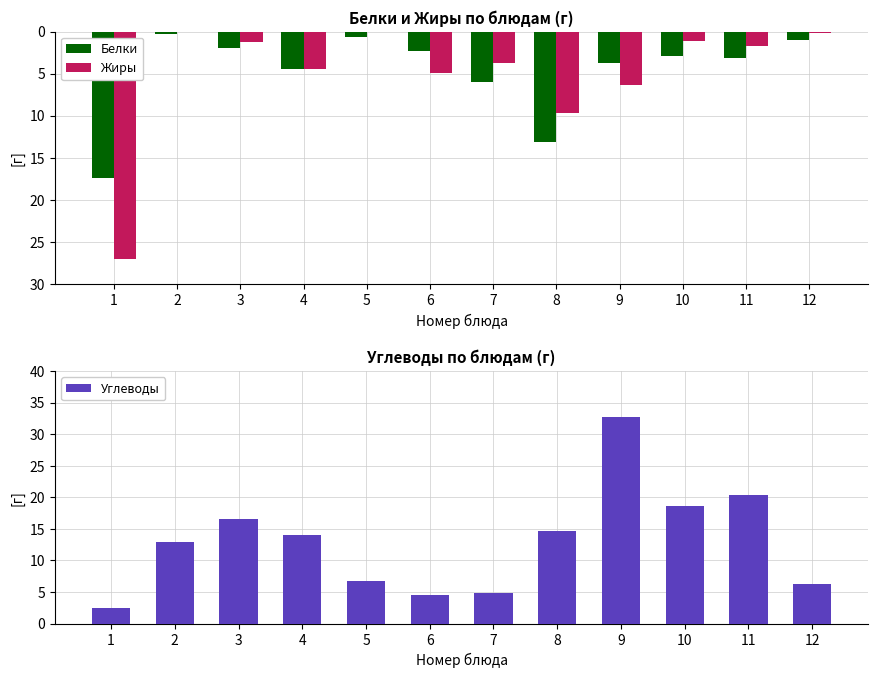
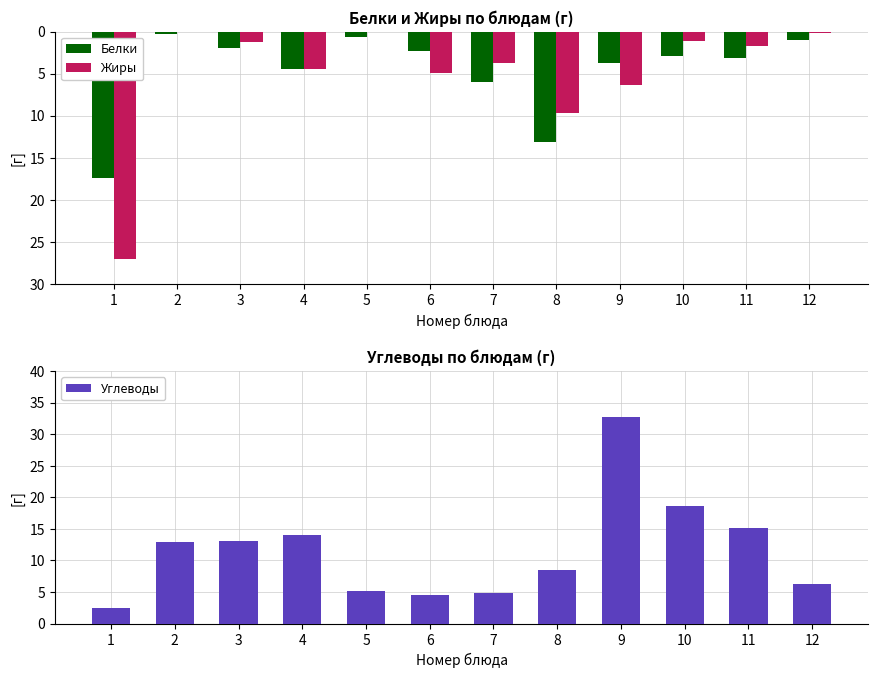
  {
    "Углеводы по блюдам (г)": {
      "1": 3,
      "2": 13,
-     "3": 17,
+     "3": 13,
      "4": 14,
-     "5": 7,
+     "5": 5,
      "6": 5,
      "7": 5,
-     "8": 15,
+     "8": 9,
      "9": 33,
      "10": 19,
-     "11": 20,
+     "11": 15,
      "12": 6
    }
  }
